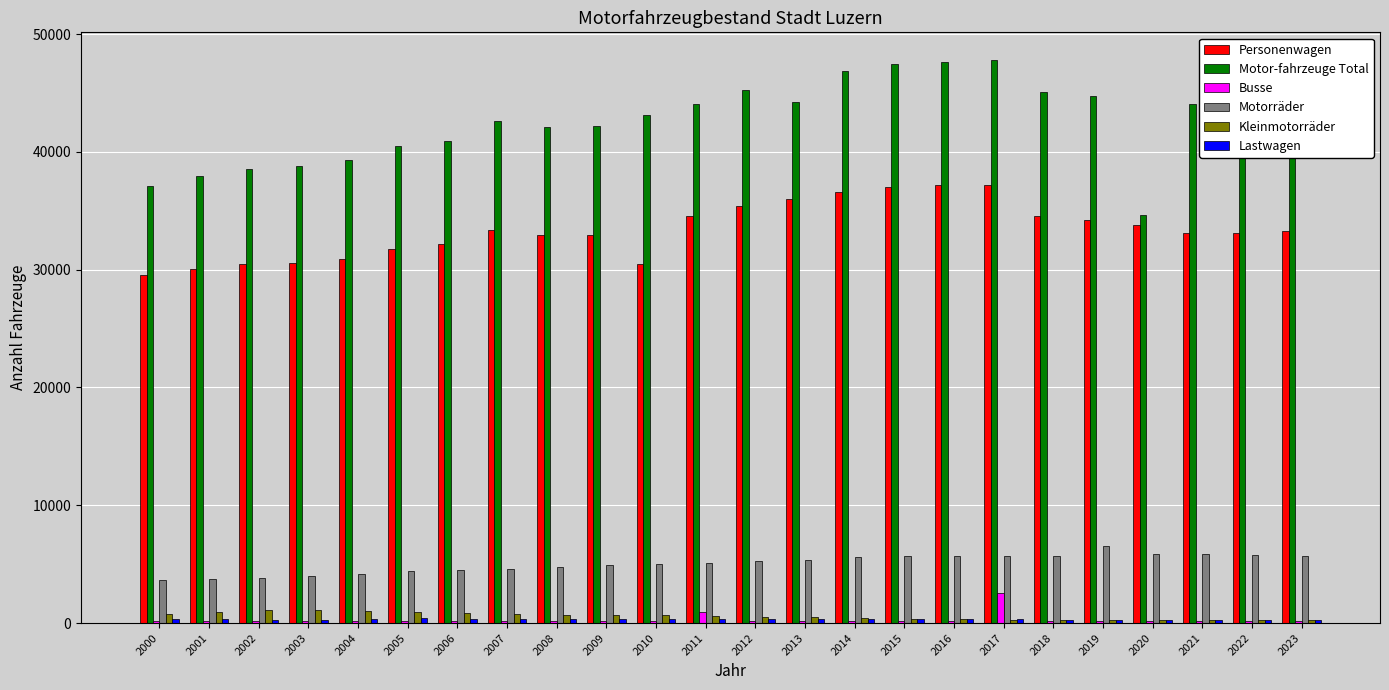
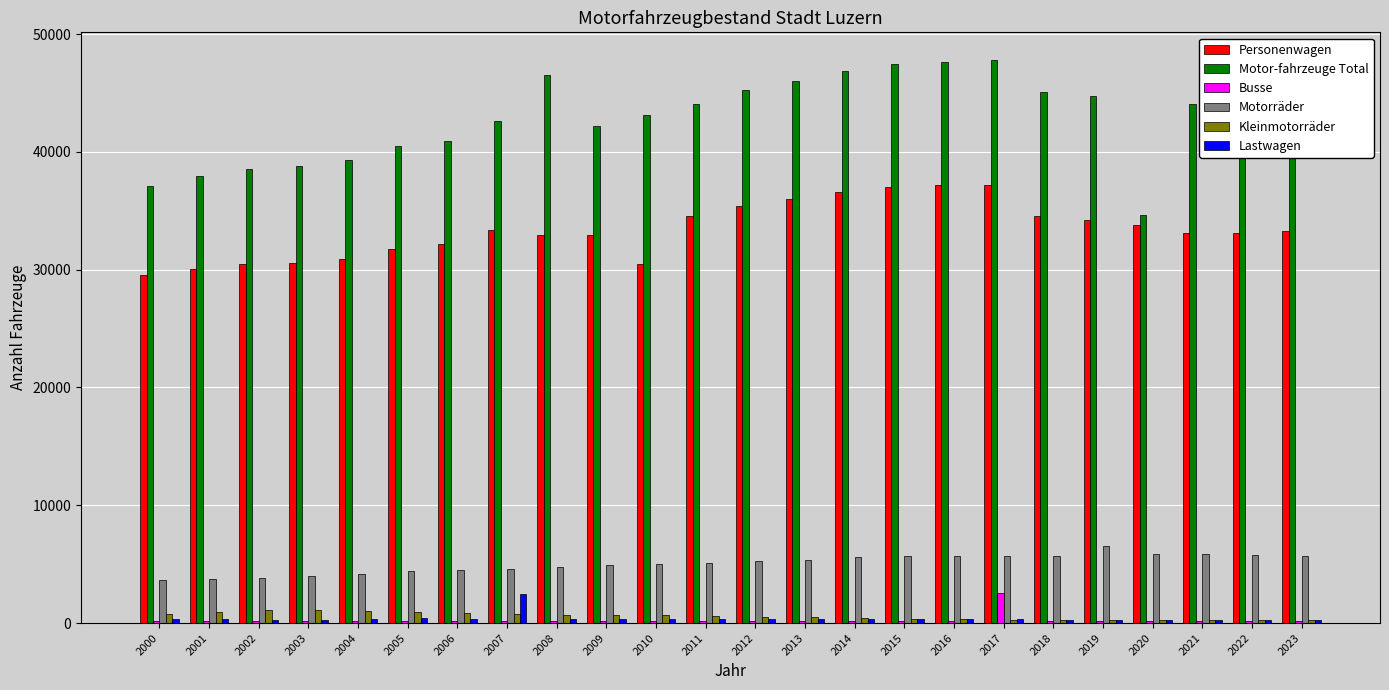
  {
    "Personenwagen": {
      "2000": 29500,
      "2001": 30100,
      "2002": 30500,
      "2003": 30600,
      "2004": 30900,
      "2005": 31800,
      "2006": 32200,
      "2007": 33400,
      "2008": 33000,
      "2009": 33000,
      "2010": 30500,
      "2011": 34500,
      "2012": 35400,
      "2013": 36000,
      "2014": 36600,
      "2015": 37100,
      "2016": 37200,
      "2017": 37200,
      "2018": 34600,
      "2019": 34200,
      "2020": 33800,
      "2021": 33100,
      "2022": 33100,
      "2023": 33200
    },
    "Motor-fahrzeuge Total": {
      "2000": 37100,
      "2001": 37900,
      "2002": 38600,
      "2003": 38800,
      "2004": 39300,
      "2005": 40500,
      "2006": 40900,
      "2007": 42600,
-     "2008": 42100,
+     "2008": 46500,
      "2009": 42200,
      "2010": 43100,
      "2011": 44100,
      "2012": 45300,
-     "2013": 44300,
+     "2013": 46000,
      "2014": 46900,
      "2015": 47500,
      "2016": 47700,
      "2017": 47800,
      "2018": 45100,
      "2019": 44800,
      "2020": 34600,
      "2021": 44000
    },
    "Busse": {
-     "2011": 900,
+     "2011": 200,
      "2017": 2600
    },
    "Motorräder": {
      "2000": 3700,
      "2001": 3800,
      "2002": 3800,
      "2003": 4000,
      "2004": 4200,
      "2005": 4400,
      "2006": 4500,
      "2007": 4600,
      "2008": 4800,
      "2009": 4900,
      "2010": 5000,
      "2011": 5100,
      "2012": 5200,
      "2013": 5400,
      "2014": 5600,
      "2015": 5700,
      "2016": 5700,
      "2017": 5700,
      "2018": 5700,
      "2019": 6600,
      "2020": 5900,
      "2021": 5800,
      "2022": 5800,
      "2023": 5700
    },
    "Kleinmotorräder": {
      "2000": 800,
      "2001": 900,
      "2002": 1100,
      "2003": 1100,
      "2004": 1000,
      "2005": 900,
      "2006": 900,
      "2007": 800,
      "2008": 700,
      "2009": 700,
      "2010": 600,
      "2011": 600,
      "2012": 500,
      "2013": 500,
      "2014": 400,
      "2015": 400,
      "2016": 300,
      "2017": 300,
      "2018": 300,
      "2019": 300,
      "2020": 300,
      "2021": 300,
      "2022": 300,
      "2023": 300
    },
    "Lastwagen": {
      "2000": 300,
      "2001": 300,
      "2002": 300,
      "2003": 300,
      "2004": 300,
      "2005": 400,
      "2006": 300,
-     "2007": 400,
+     "2007": 2400,
      "2008": 300,
      "2009": 300,
      "2010": 300,
      "2011": 400,
      "2012": 300,
      "2013": 300,
      "2014": 300,
      "2015": 300,
      "2016": 300,
      "2017": 300,
      "2018": 300,
      "2019": 300,
      "2020": 300,
      "2021": 200,
      "2022": 200,
      "2023": 200
    }
  }
